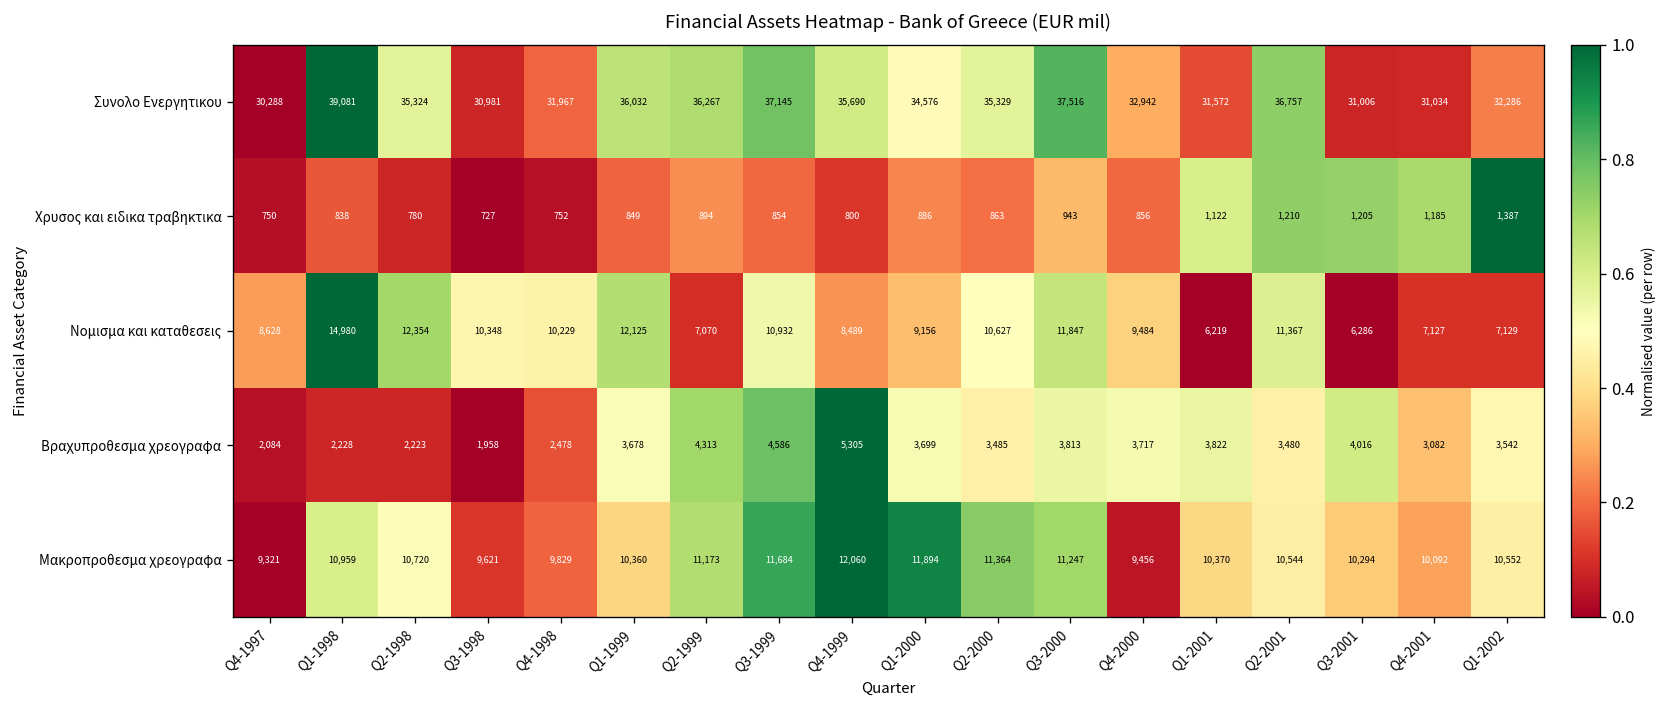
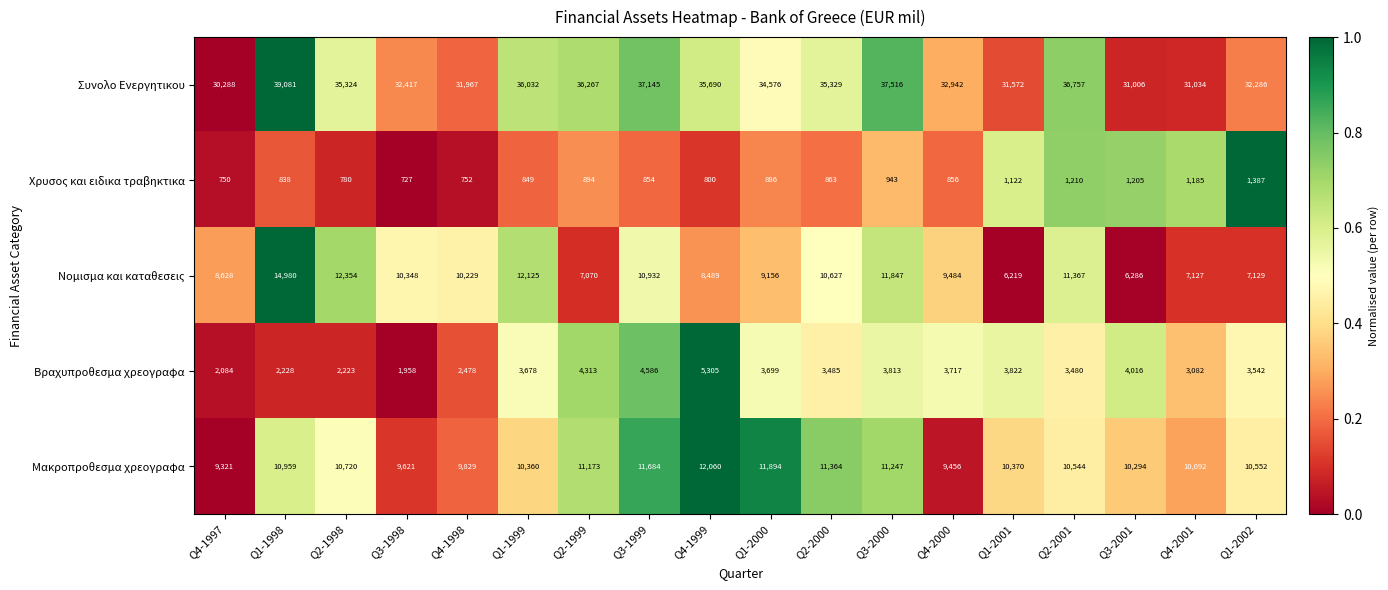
  {
    "Συνολο Ενεργητικου": {
      "Q4-1997": "30,288",
      "Q1-1998": "39,081",
      "Q2-1998": "35,324",
-     "Q3-1998": "30,981",
+     "Q3-1998": "32,417",
      "Q4-1998": "31,967",
      "Q1-1999": "36,032",
      "Q2-1999": "36,267",
      "Q3-1999": "37,145",
      "Q4-1999": "35,690",
      "Q1-2000": "34,576",
      "Q2-2000": "35,329",
      "Q3-2000": "37,516",
      "Q4-2000": "32,942",
      "Q1-2001": "31,572",
      "Q2-2001": "36,757",
      "Q3-2001": "31,006",
      "Q4-2001": "31,034",
      "Q1-2002": "32,286"
    },
    "Χρυσος και ειδικα τραβηκτικα": {
      "Q4-1997": "750",
      "Q1-1998": "838",
      "Q2-1998": "780",
      "Q3-1998": "727",
      "Q4-1998": "752",
      "Q1-1999": "849",
      "Q2-1999": "894",
      "Q3-1999": "854",
      "Q4-1999": "800",
      "Q1-2000": "886",
      "Q2-2000": "863",
      "Q3-2000": "943",
      "Q4-2000": "856",
      "Q1-2001": "1,122",
      "Q2-2001": "1,210",
      "Q3-2001": "1,205",
      "Q4-2001": "1,185",
      "Q1-2002": "1,387"
    },
    "Νομισμα και καταθεσεις": {
      "Q4-1997": "8,628",
      "Q1-1998": "14,980",
      "Q2-1998": "12,354",
      "Q3-1998": "10,348",
      "Q4-1998": "10,229",
      "Q1-1999": "12,125",
      "Q2-1999": "7,070",
      "Q3-1999": "10,932",
      "Q4-1999": "8,489",
      "Q1-2000": "9,156",
      "Q2-2000": "10,627",
      "Q3-2000": "11,847",
      "Q4-2000": "9,484",
      "Q1-2001": "6,219",
      "Q2-2001": "11,367",
      "Q3-2001": "6,286",
      "Q4-2001": "7,127",
      "Q1-2002": "7,129"
    },
    "Βραχυπροθεσμα χρεογραφα": {
      "Q4-1997": "2,084",
      "Q1-1998": "2,228",
      "Q2-1998": "2,223",
      "Q3-1998": "1,958",
      "Q4-1998": "2,478",
      "Q1-1999": "3,678",
      "Q2-1999": "4,313",
      "Q3-1999": "4,586",
      "Q4-1999": "5,305",
      "Q1-2000": "3,699",
      "Q2-2000": "3,485",
      "Q3-2000": "3,813",
      "Q4-2000": "3,717",
      "Q1-2001": "3,822",
      "Q2-2001": "3,480",
      "Q3-2001": "4,016",
      "Q4-2001": "3,082",
      "Q1-2002": "3,542"
    },
    "Μακροπροθεσμα χρεογραφα": {
      "Q4-1997": "9,321",
      "Q1-1998": "10,959",
      "Q2-1998": "10,720",
      "Q3-1998": "9,621",
      "Q4-1998": "9,829",
      "Q1-1999": "10,360",
      "Q2-1999": "11,173",
      "Q3-1999": "11,684",
      "Q4-1999": "12,060",
      "Q1-2000": "11,894",
      "Q2-2000": "11,364",
      "Q3-2000": "11,247",
      "Q4-2000": "9,456",
      "Q1-2001": "10,370",
      "Q2-2001": "10,544",
      "Q3-2001": "10,294",
      "Q4-2001": "10,092",
      "Q1-2002": "10,552"
    }
  }
